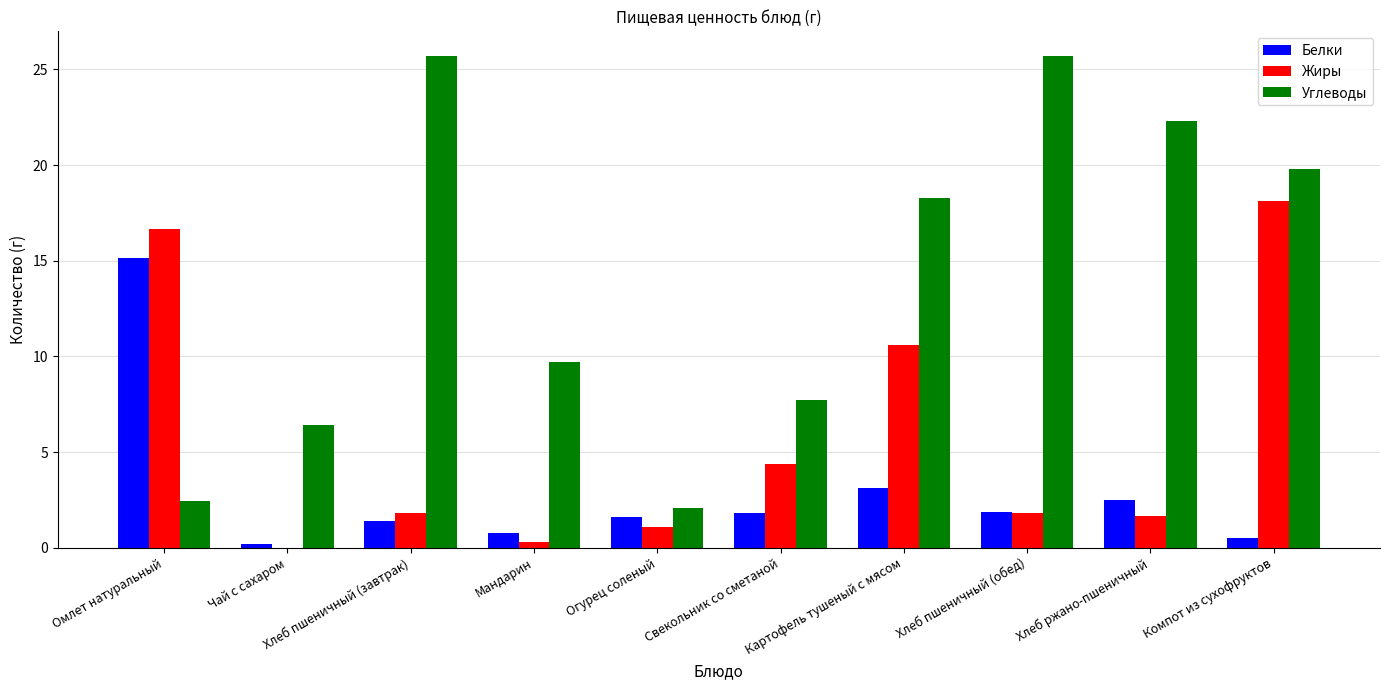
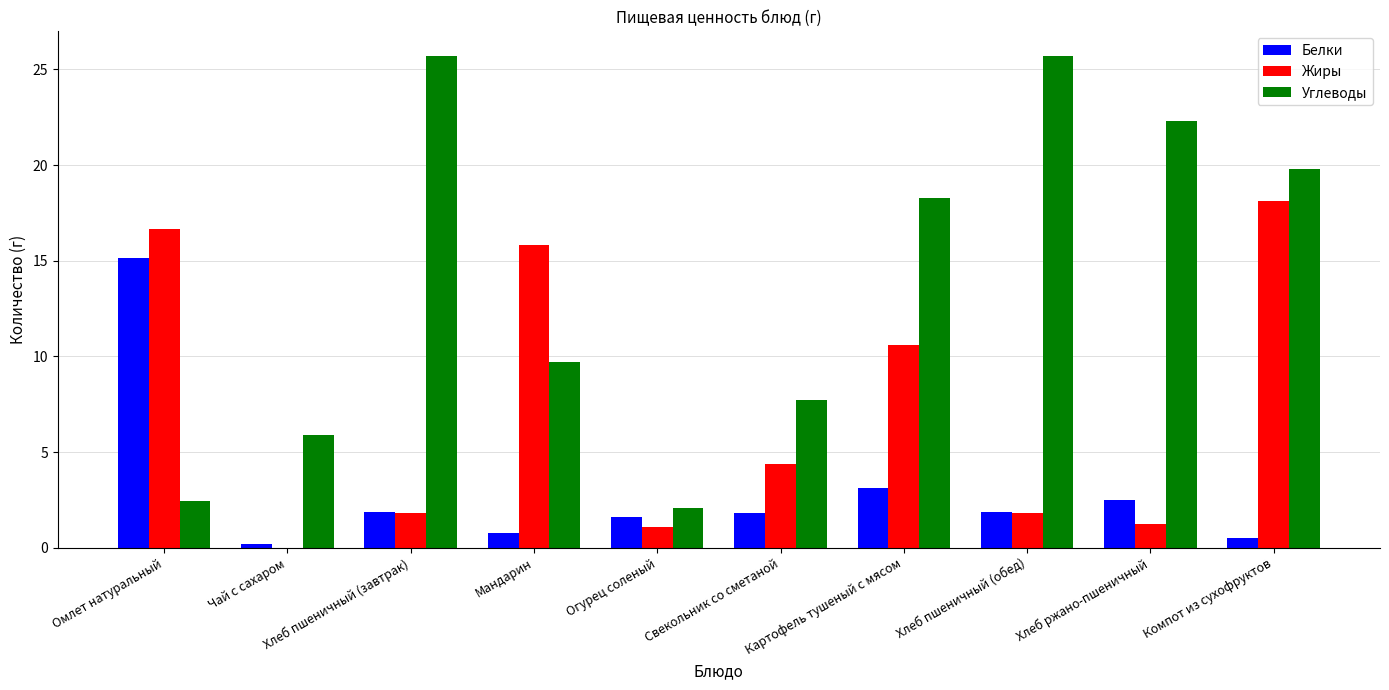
  {
    "Белки": {
      "Омлет натуральный": 15.1,
      "Чай с сахаром": 0.2,
-     "Хлеб пшеничный (завтрак)": 1.4,
+     "Хлеб пшеничный (завтрак)": 1.9,
      "Мандарин": 0.8,
      "Огурец соленый": 1.6,
      "Свекольник со сметаной": 1.8,
      "Картофель тушеный с мясом": 3.1,
      "Хлеб пшеничный (обед)": 1.9,
      "Хлеб ржано-пшеничный": 2.5,
      "Компот из сухофруктов": 0.5
    },
    "Жиры": {
      "Омлет натуральный": 16.7,
      "Чай с сахаром": 0.0,
      "Хлеб пшеничный (завтрак)": 1.8,
-     "Мандарин": 0.3,
+     "Мандарин": 15.8,
      "Огурец соленый": 1.1,
      "Свекольник со сметаной": 4.4,
      "Картофель тушеный с мясом": 10.6,
      "Хлеб пшеничный (обед)": 1.8,
-     "Хлеб ржано-пшеничный": 1.7,
+     "Хлеб ржано-пшеничный": 1.3,
      "Компот из сухофруктов": 18.1
    },
    "Углеводы": {
      "Омлет натуральный": 2.4,
-     "Чай с сахаром": 6.4,
+     "Чай с сахаром": 5.9,
      "Хлеб пшеничный (завтрак)": 25.7,
      "Мандарин": 9.7,
      "Огурец соленый": 2.1,
      "Свекольник со сметаной": 7.8,
      "Картофель тушеный с мясом": 18.3,
      "Хлеб пшеничный (обед)": 25.7,
      "Хлеб ржано-пшеничный": 22.3,
      "Компот из сухофруктов": 19.8
    }
  }
